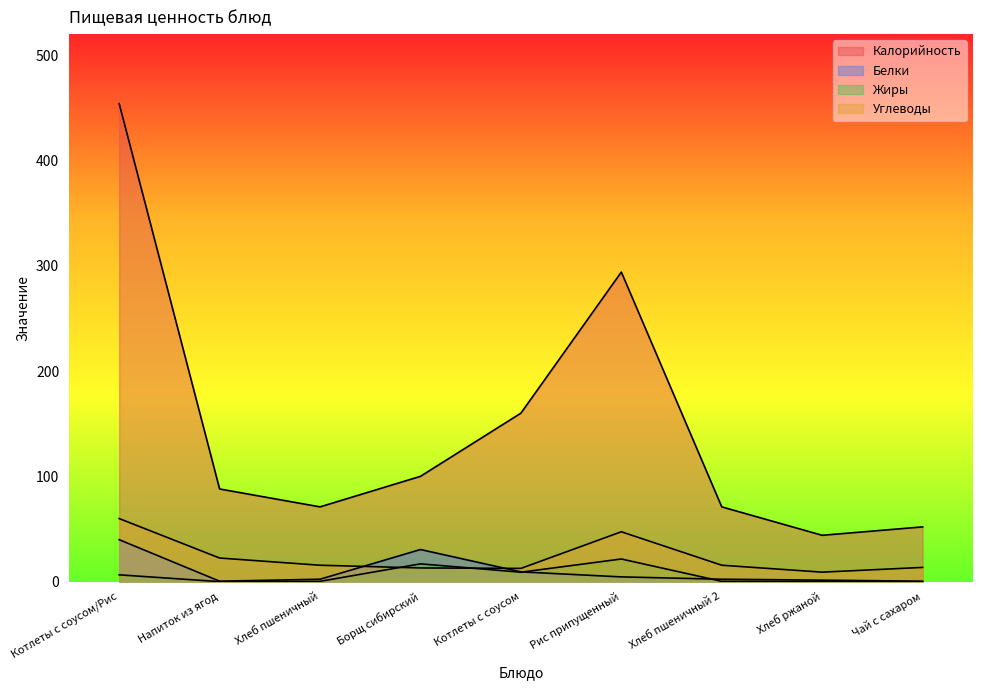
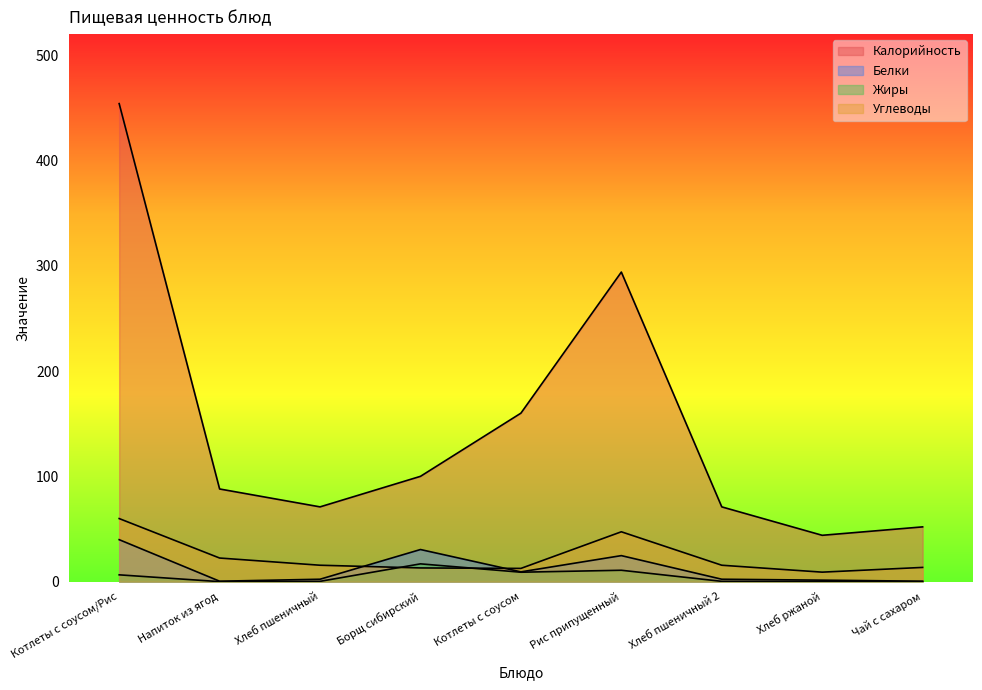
  {
    "Белки": {
      "Котлеты с соусом/Рис": 40,
      "Борщ сибирский": 30,
-     "Рис припущенный": 5
+     "Рис припущенный": 25
    },
    "Жиры": {
      "Котлеты с соусом/Рис": 6,
      "Борщ сибирский": 17,
-     "Рис припущенный": 22
+     "Рис припущенный": 11
    }
  }
